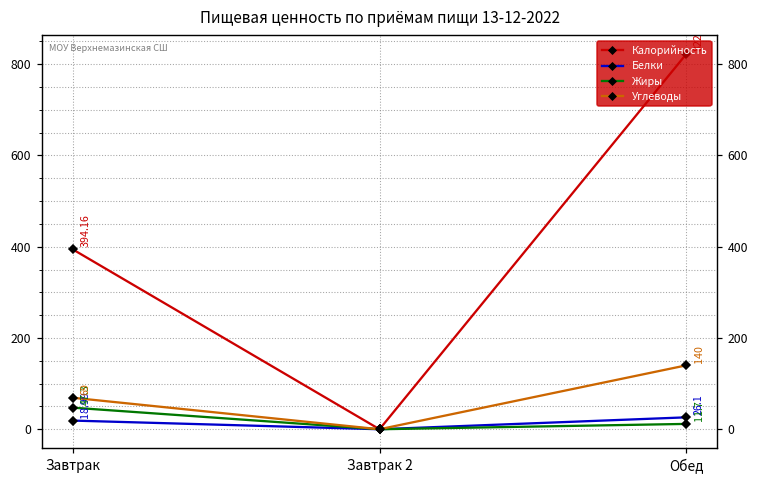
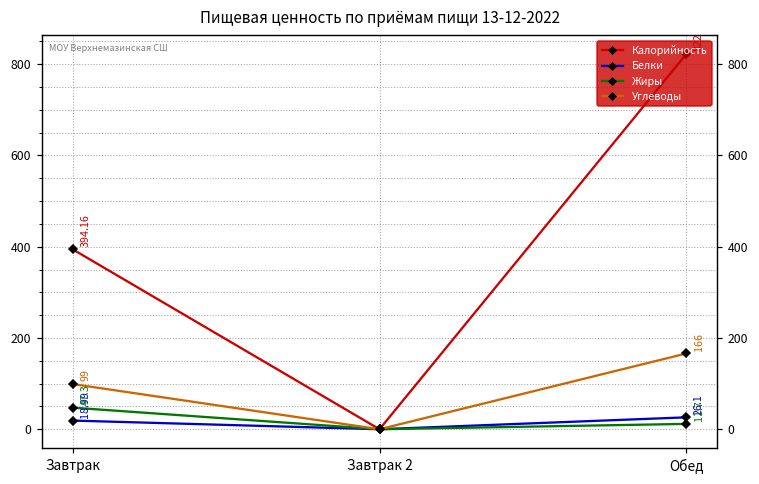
  {
    "Калорийность": {
      "Завтрак": 394.16
    },
    "Углеводы": {
-     "Завтрак": 69,
-     "Обед": 140
+     "Завтрак": 99,
+     "Обед": 166
    }
  }
